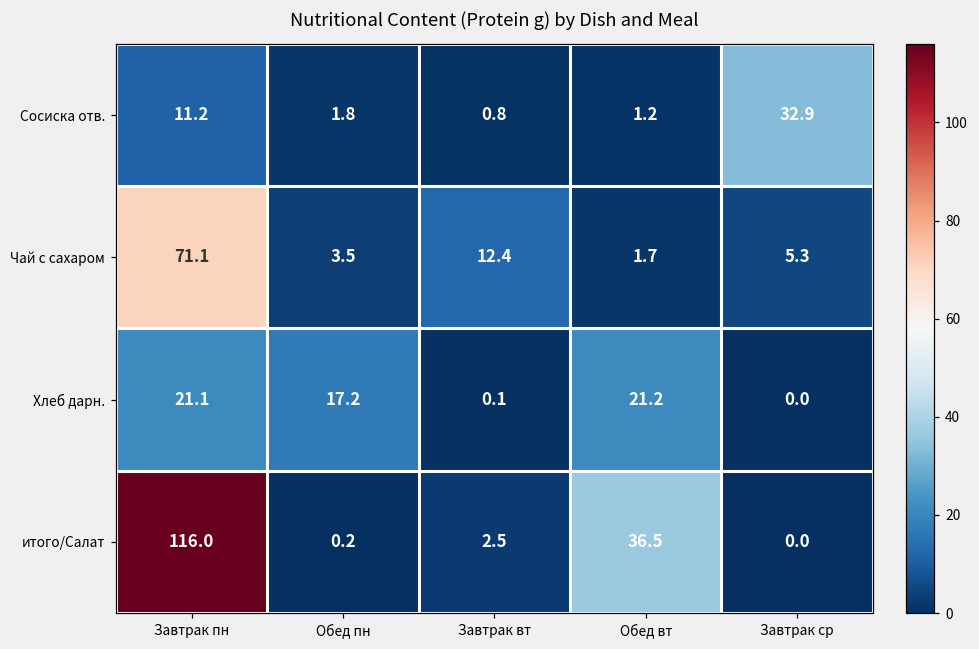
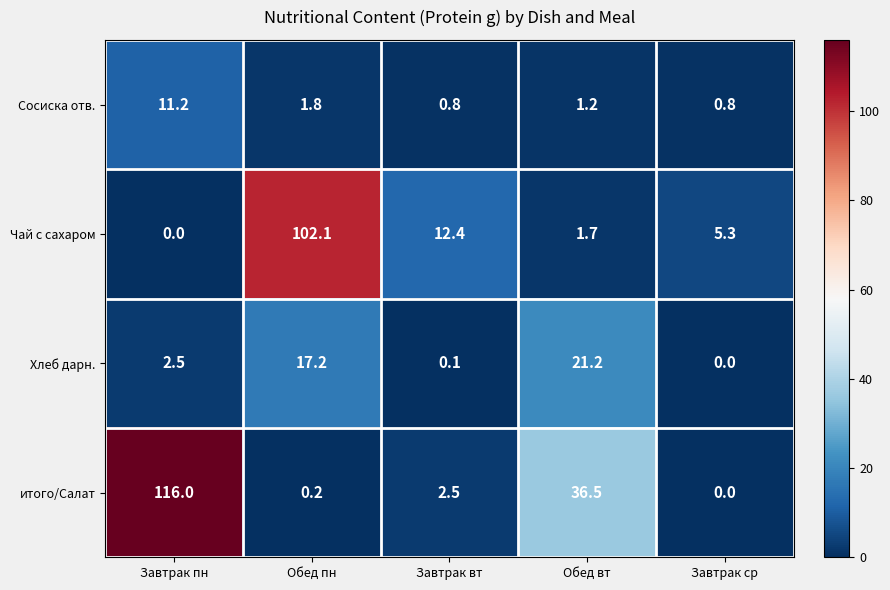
  {
    "Сосиска отв.": {
      "Завтрак пн": 11.2,
      "Обед пн": 1.8,
      "Завтрак вт": 0.8,
      "Обед вт": 1.2,
-     "Завтрак ср": 32.9
+     "Завтрак ср": 0.8
    },
    "Чай с сахаром": {
-     "Завтрак пн": 71.1,
-     "Обед пн": 3.5,
+     "Завтрак пн": 0.0,
+     "Обед пн": 102.1,
      "Завтрак вт": 12.4,
      "Обед вт": 1.7,
      "Завтрак ср": 5.3
    },
    "Хлеб дарн.": {
-     "Завтрак пн": 21.1,
+     "Завтрак пн": 2.5,
      "Обед пн": 17.2,
      "Завтрак вт": 0.1,
      "Обед вт": 21.2,
      "Завтрак ср": 0.0
    },
    "итого/Салат": {
      "Завтрак пн": 116.0,
      "Обед пн": 0.2,
      "Завтрак вт": 2.5,
      "Обед вт": 36.5,
      "Завтрак ср": 0.0
    }
  }
